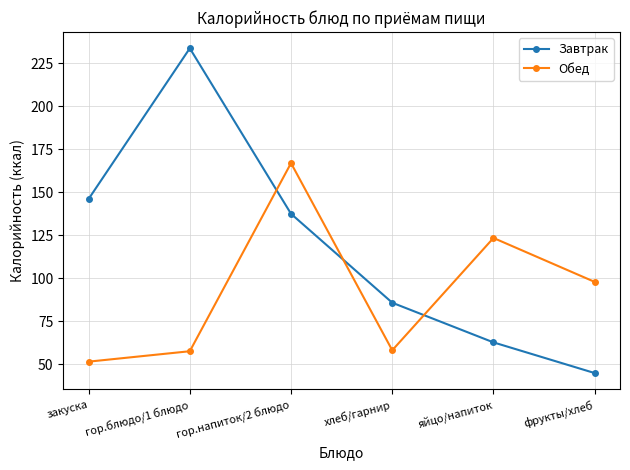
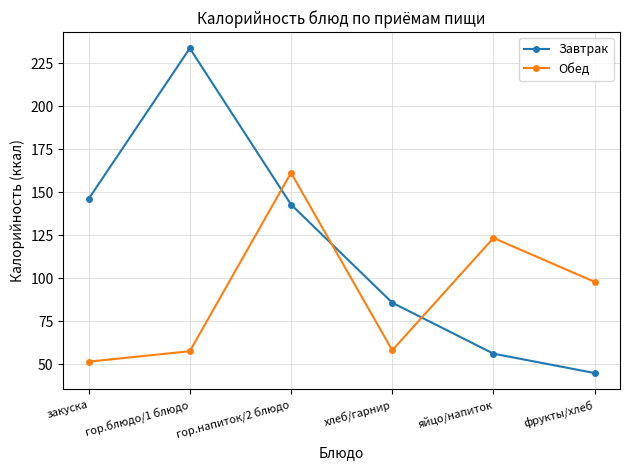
  {
    "Завтрак": {
      "закуска": 146,
      "гор.блюдо/1 блюдо": 234,
-     "гор.напиток/2 блюдо": 138,
+     "гор.напиток/2 блюдо": 143,
      "хлеб/гарнир": 86,
-     "яйцо/напиток": 63,
+     "яйцо/напиток": 56,
      "фрукты/хлеб": 45
    },
    "Обед": {
      "закуска": 52,
      "гор.блюдо/1 блюдо": 58,
-     "гор.напиток/2 блюдо": 167,
+     "гор.напиток/2 блюдо": 161,
      "хлеб/гарнир": 58,
      "яйцо/напиток": 124,
      "фрукты/хлеб": 98
    }
  }
